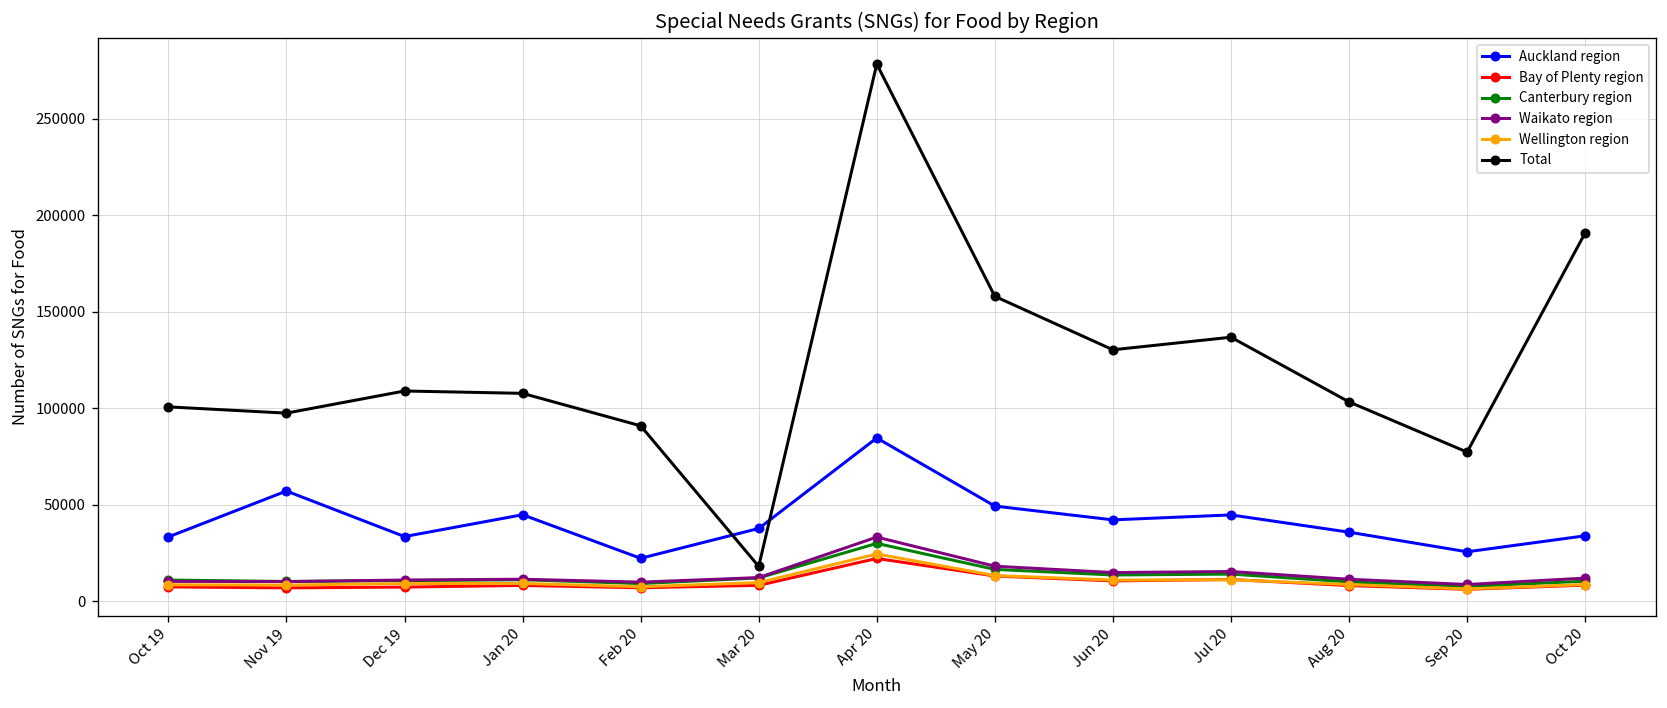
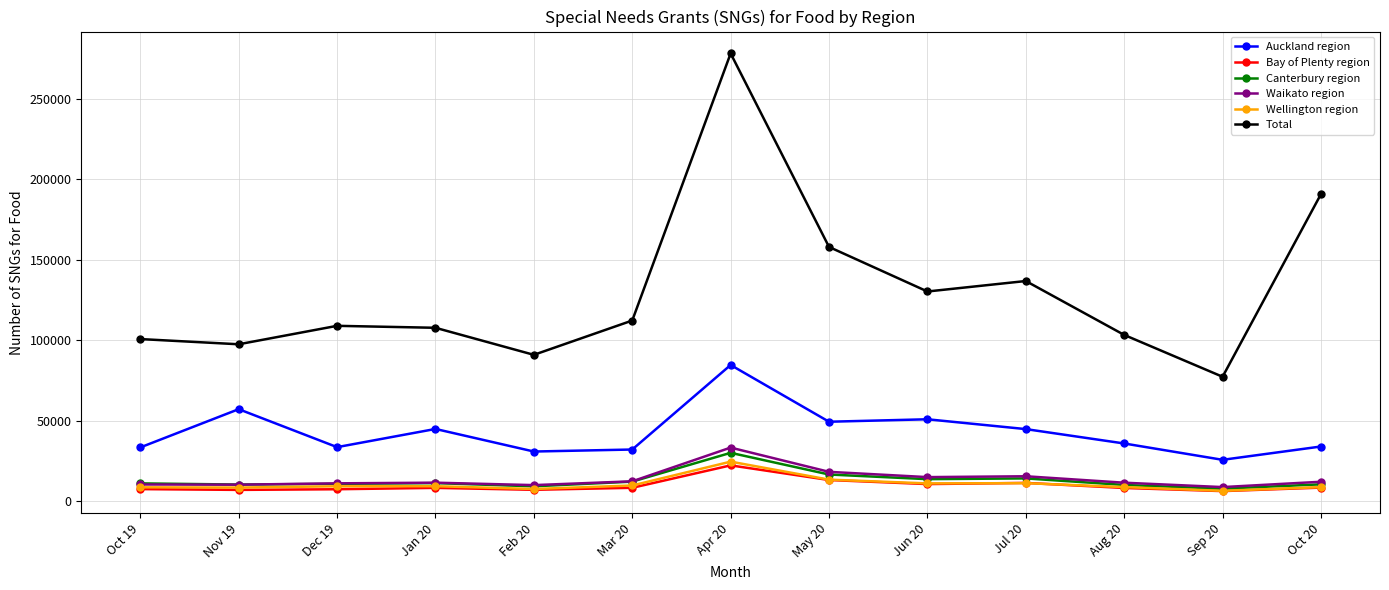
  {
    "Auckland region": {
      "Oct 19": 33000,
      "Nov 19": 57000,
      "Dec 19": 34000,
      "Jan 20": 45000,
-     "Feb 20": 22000,
-     "Mar 20": 38000,
+     "Feb 20": 31000,
+     "Mar 20": 32000,
      "Apr 20": 85000,
      "May 20": 49000,
-     "Jun 20": 42000,
+     "Jun 20": 51000,
      "Jul 20": 45000,
      "Aug 20": 36000,
      "Sep 20": 26000,
      "Oct 20": 34000
    },
    "Bay of Plenty region": {
      "Dec 19": 7000,
      "Apr 20": 22000
    },
    "Canterbury region": {
      "Apr 20": 30000,
      "May 20": 17000
    },
    "Waikato region": {
      "Apr 20": 33000,
      "May 20": 18000
    },
    "Wellington region": {
      "Apr 20": 25000
    },
    "Total": {
      "Oct 19": 101000,
      "Nov 19": 98000,
      "Dec 19": 109000,
      "Jan 20": 108000,
      "Feb 20": 91000,
-     "Mar 20": 18000,
+     "Mar 20": 112000,
      "Apr 20": 278000,
      "May 20": 158000,
      "Jun 20": 130000,
      "Jul 20": 137000,
      "Aug 20": 103000,
      "Sep 20": 77000,
      "Oct 20": 191000
    }
  }
